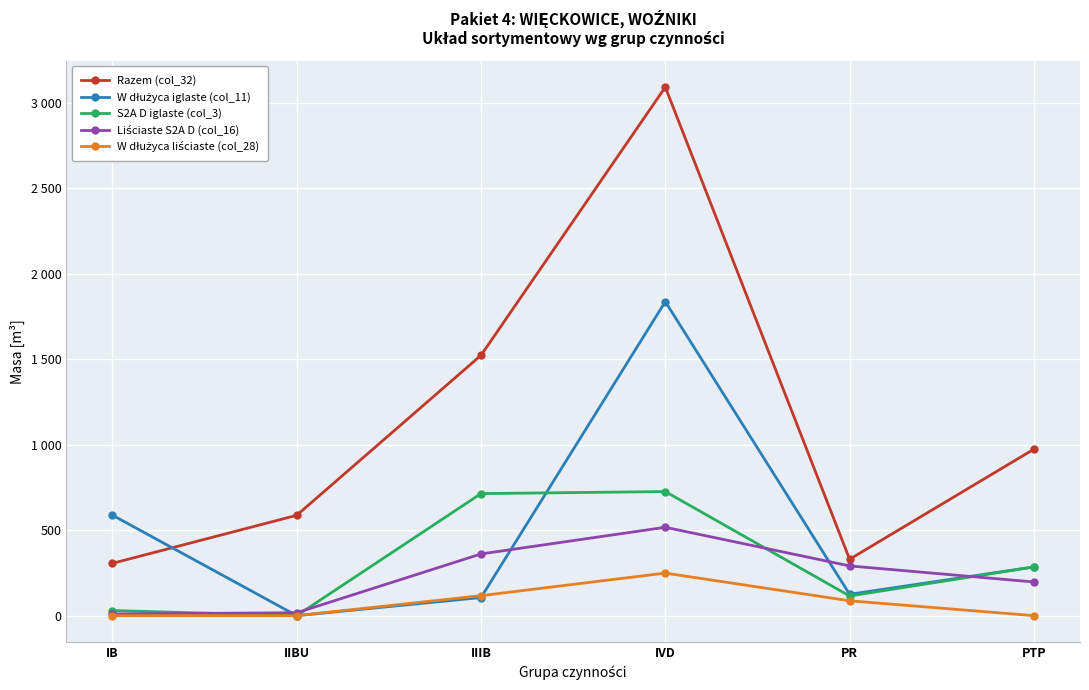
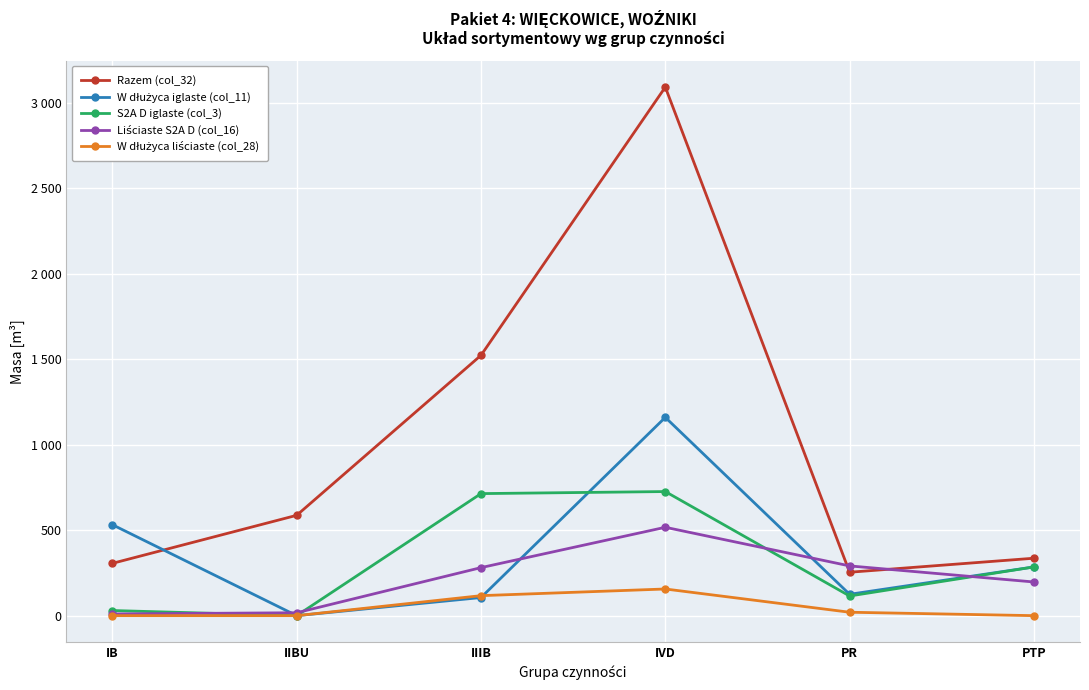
  {
    "Razem (col_32)": {
      "IB": 310,
      "IIBU": 590,
      "IIIB": 1520,
      "IVD": 3090,
-     "PR": 330,
-     "PTP": 970
+     "PR": 250,
+     "PTP": 340
    },
    "W dłużyca iglaste (col_11)": {
-     "IB": 590,
-     "IVD": 1840
+     "IB": 530,
+     "IVD": 1160
    },
    "S2A D iglaste (col_3)": {
      "IB": 30,
      "IIIB": 710,
      "IVD": 730
    },
    "Liściaste S2A D (col_16)": {
      "IIBU": 20,
-     "IIIB": 360,
+     "IIIB": 280,
      "IVD": 520,
      "PR": 290,
      "PTP": 200
    },
    "W dłużyca liściaste (col_28)": {
-     "IVD": 250,
-     "PR": 90,
+     "IVD": 160,
+     "PR": 20,
      "PTP": 0
    }
  }
